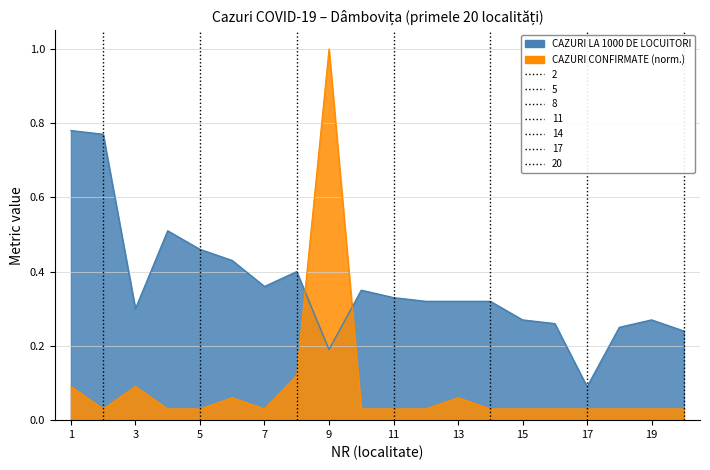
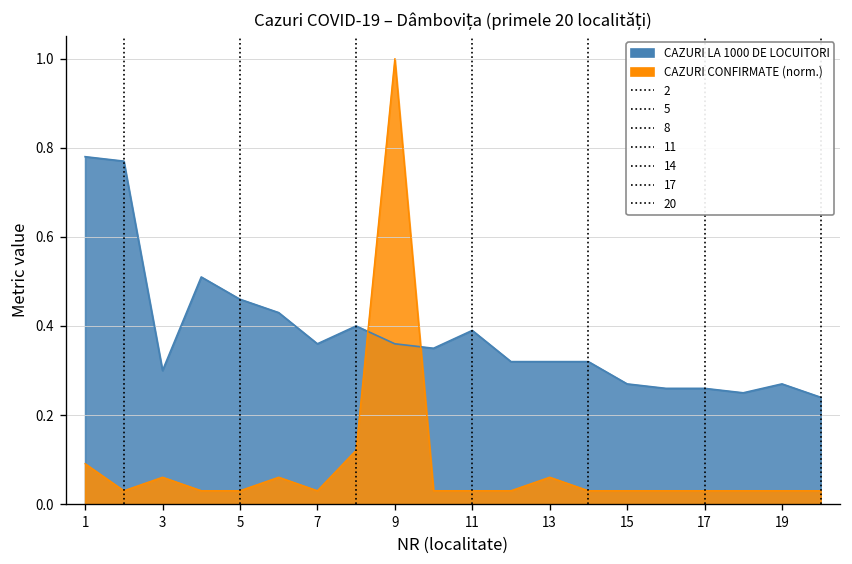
  {
    "CAZURI LA 1000 DE LOCUITORI": {
      "1": 0.78,
      "3": 0.30,
      "5": 0.46,
      "7": 0.36,
-     "9": 0.19,
-     "11": 0.33,
+     "9": 0.36,
+     "11": 0.39,
      "13": 0.32,
      "15": 0.27,
-     "17": 0.09,
+     "17": 0.26,
      "19": 0.27
    },
    "CAZURI CONFIRMATE (norm.)": {
      "1": 0.09,
-     "3": 0.09,
+     "3": 0.06,
      "5": 0.03,
      "7": 0.03,
      "9": 1.00,
      "11": 0.03,
      "13": 0.06,
      "15": 0.03,
      "17": 0.03,
      "19": 0.03
    }
  }
